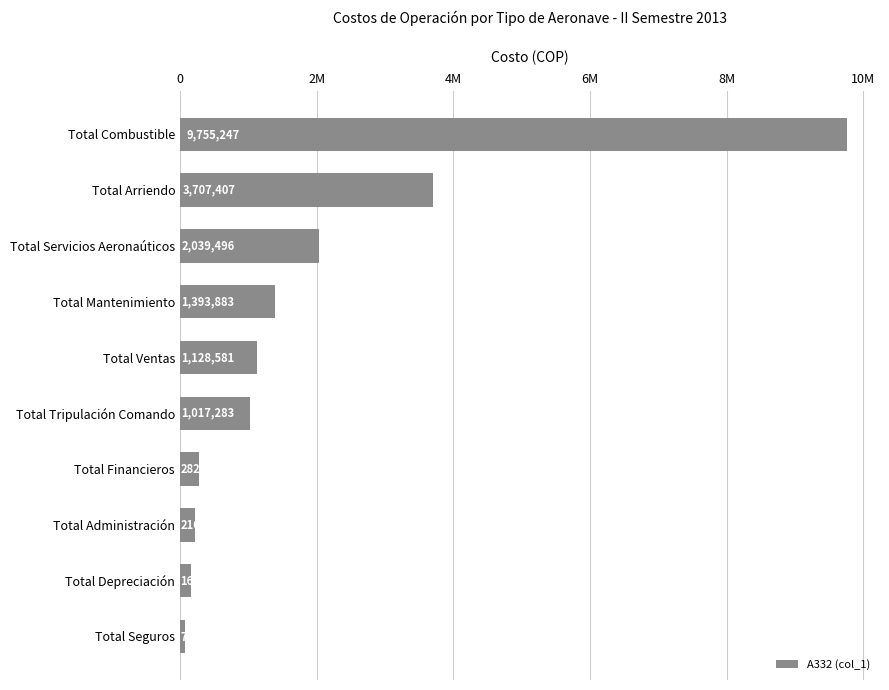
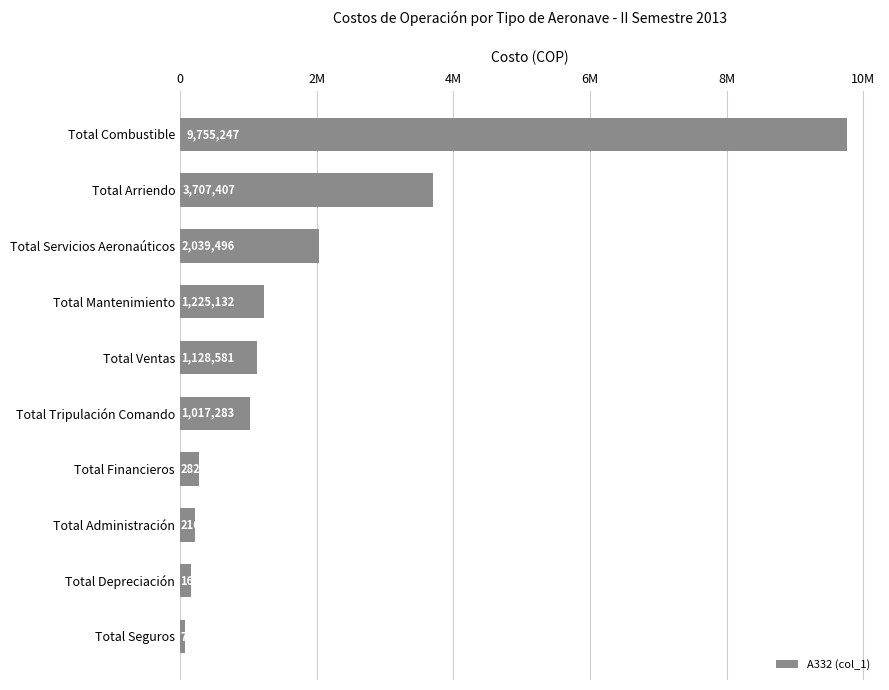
  {
    "Total Combustible": "9,755,247",
    "Total Arriendo": "3,707,407",
    "Total Servicios Aeronaúticos": "2,039,496",
-   "Total Mantenimiento": "1,393,883",
+   "Total Mantenimiento": "1,225,132",
    "Total Ventas": "1,128,581",
    "Total Tripulación Comando": "1,017,283"
  }
